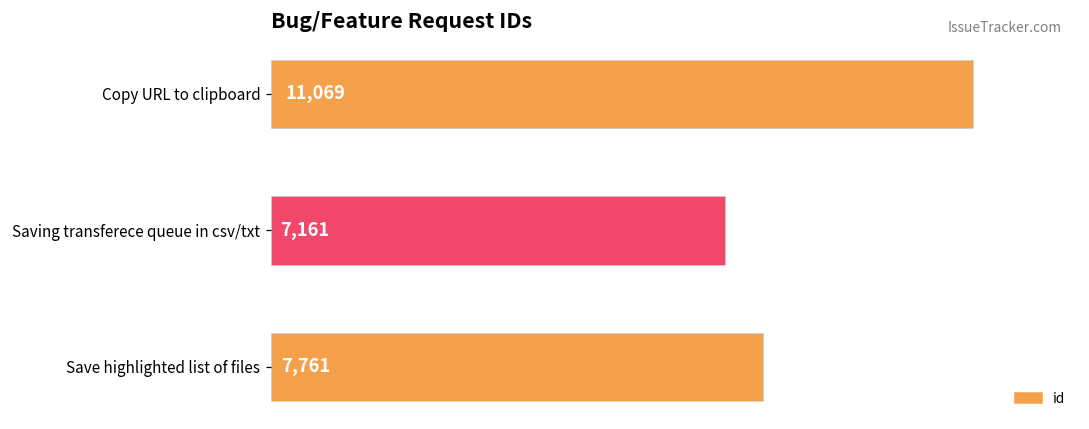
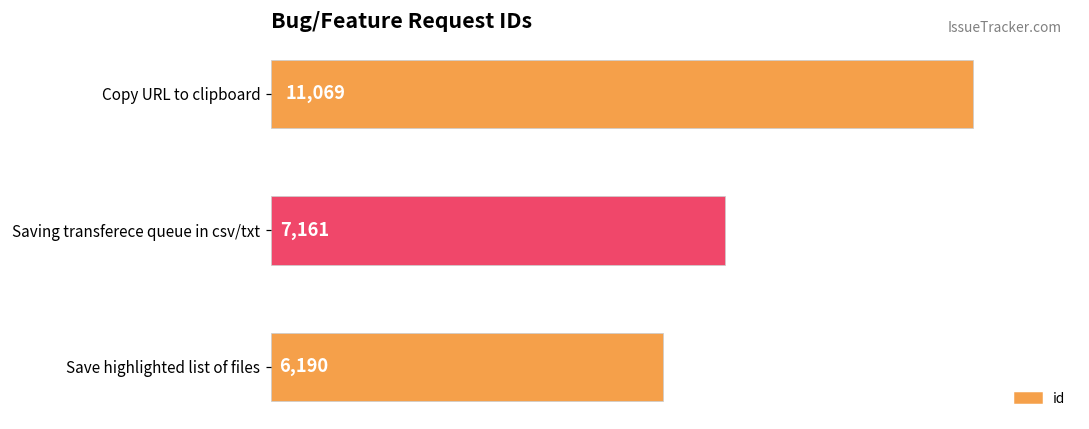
  {
    "Copy URL to clipboard": "11,069",
    "Saving transferece queue in csv/txt": "7,161",
-   "Save highlighted list of files": "7,761"
+   "Save highlighted list of files": "6,190"
  }
